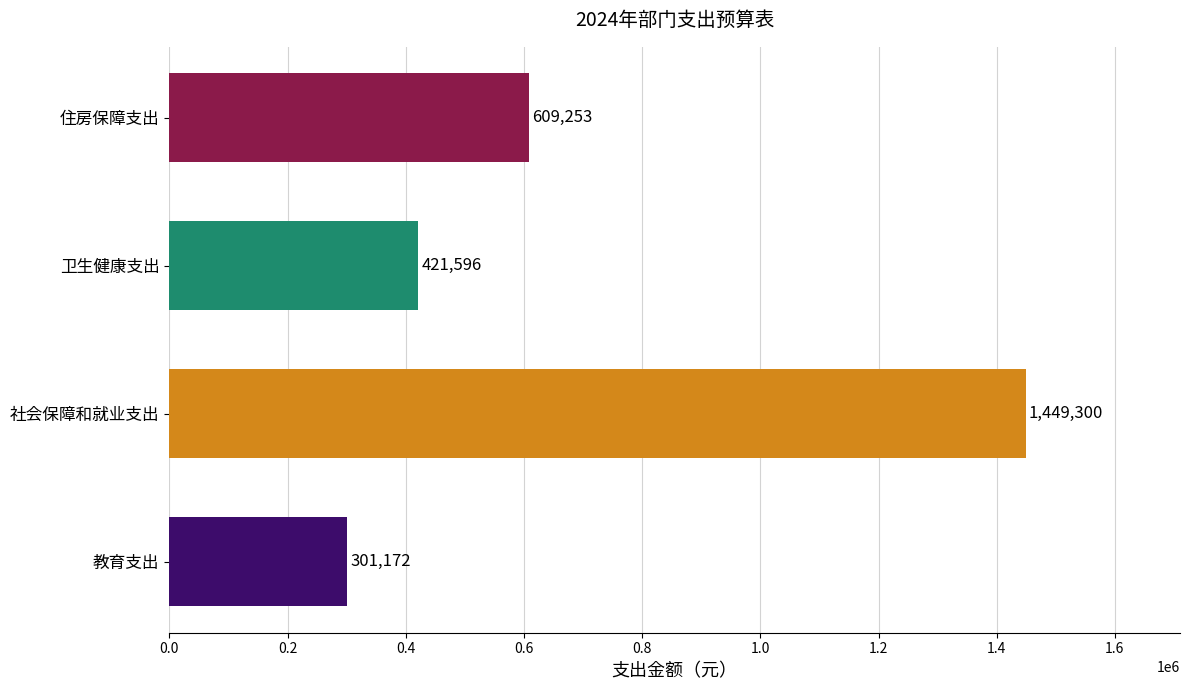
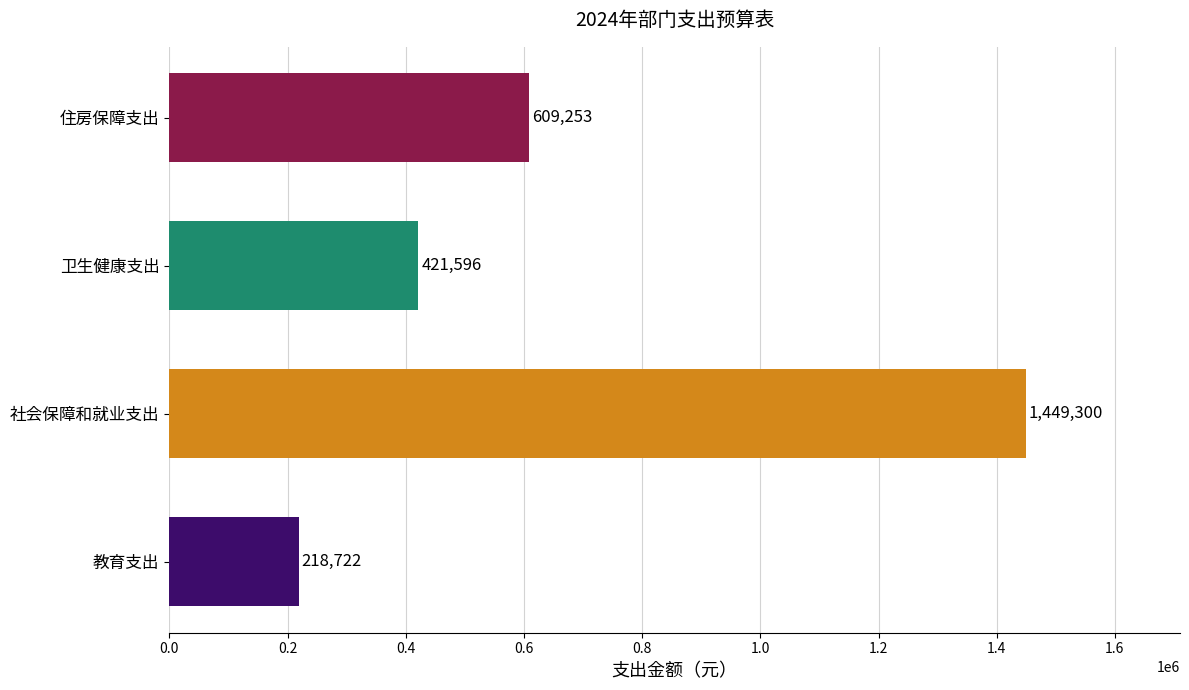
  {
    "住房保障支出": "609,253",
    "卫生健康支出": "421,596",
    "社会保障和就业支出": "1,449,300",
-   "教育支出": "301,172"
+   "教育支出": "218,722"
  }
